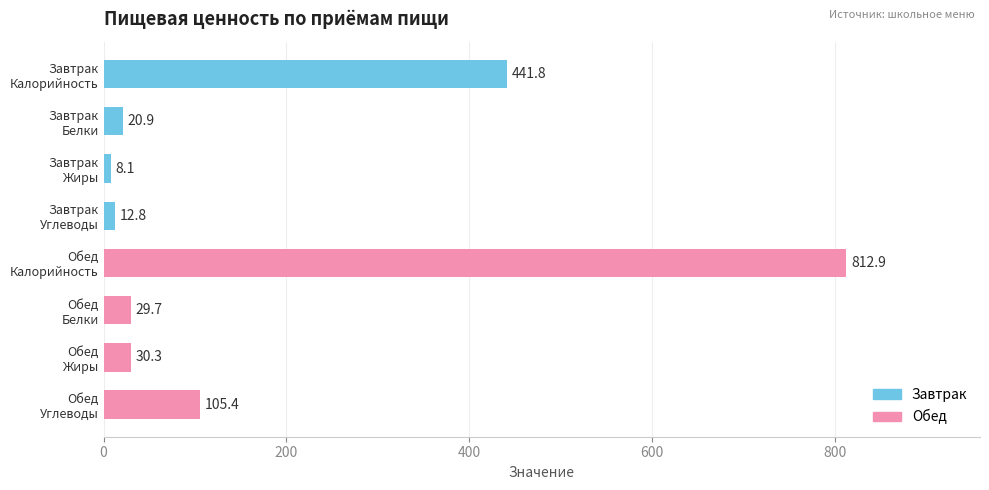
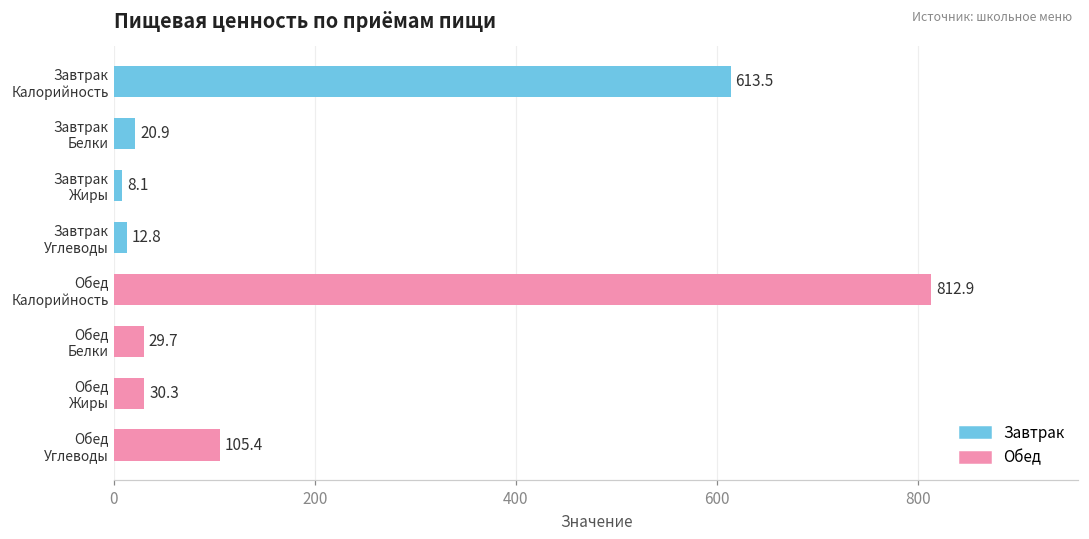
  {
-   "Завтрак Калорийность": 441.8,
+   "Завтрак Калорийность": 613.5,
    "Завтрак Белки": 20.9,
    "Завтрак Жиры": 8.1,
    "Завтрак Углеводы": 12.8,
    "Обед Калорийность": 812.9,
    "Обед Белки": 29.7,
    "Обед Жиры": 30.3,
    "Обед Углеводы": 105.4
  }
